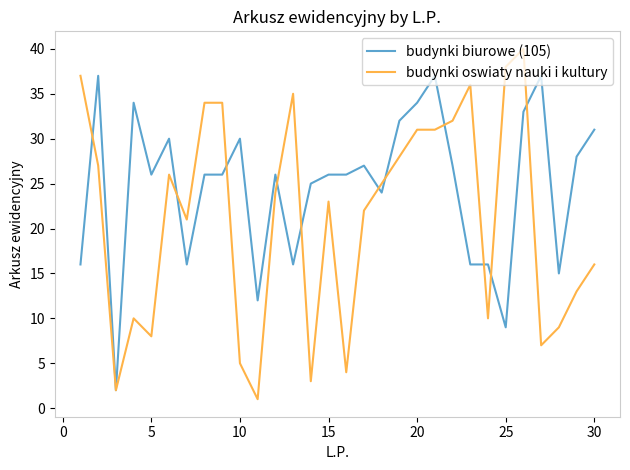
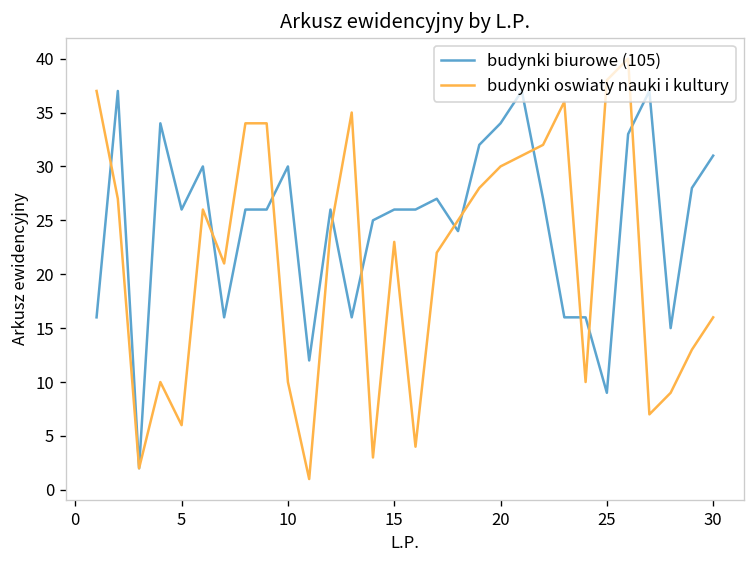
  {
    "budynki biurowe (105)": {
      "5": 26,
      "10": 30,
      "15": 26,
      "20": 34,
      "25": 9,
      "30": 31
    },
    "budynki oswiaty nauki i kultury": {
-     "5": 8,
-     "10": 5,
+     "5": 6,
+     "10": 10,
      "15": 23,
-     "20": 31,
+     "20": 30,
      "30": 16
    }
  }
